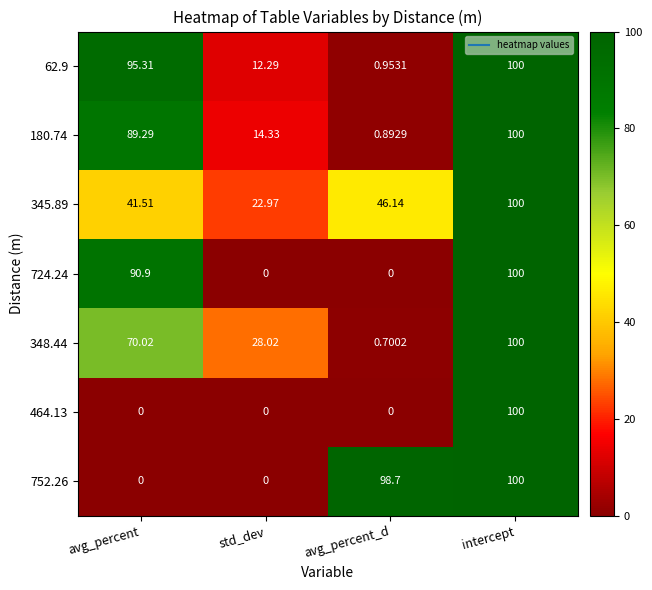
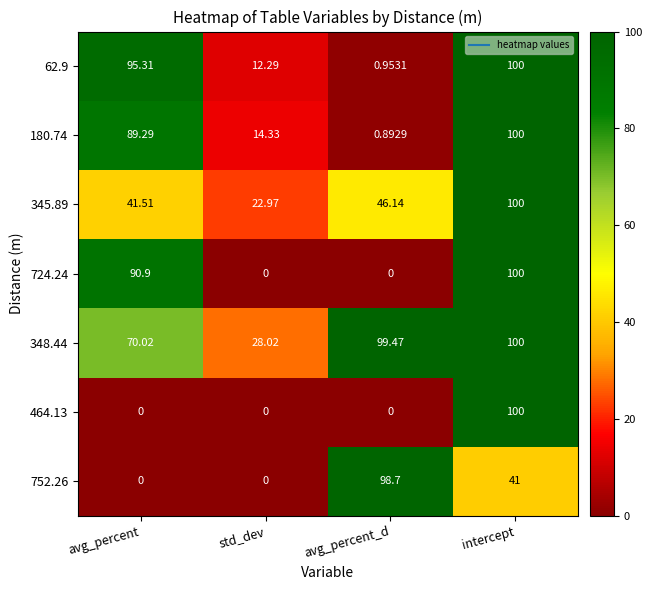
  {
    "62.9": {
      "avg_percent": 95.31,
      "std_dev": 12.29,
      "avg_percent_d": 0.9531,
      "intercept": 100
    },
    "180.74": {
      "avg_percent": 89.29,
      "std_dev": 14.33,
      "avg_percent_d": 0.8929,
      "intercept": 100
    },
    "345.89": {
      "avg_percent": 41.51,
      "std_dev": 22.97,
      "avg_percent_d": 46.14,
      "intercept": 100
    },
    "724.24": {
      "avg_percent": 90.9,
      "std_dev": 0,
      "avg_percent_d": 0,
      "intercept": 100
    },
    "348.44": {
      "avg_percent": 70.02,
      "std_dev": 28.02,
-     "avg_percent_d": 0.7002,
+     "avg_percent_d": 99.47,
      "intercept": 100
    },
    "464.13": {
      "avg_percent": 0,
      "std_dev": 0,
      "avg_percent_d": 0,
      "intercept": 100
    },
    "752.26": {
      "avg_percent": 0,
      "std_dev": 0,
      "avg_percent_d": 98.7,
-     "intercept": 100
+     "intercept": 41
    }
  }
